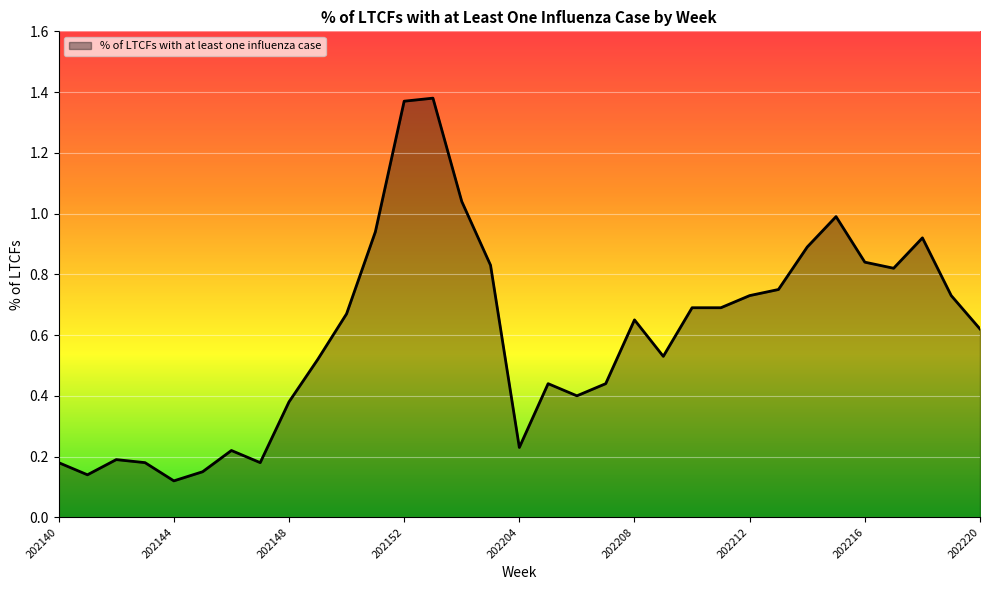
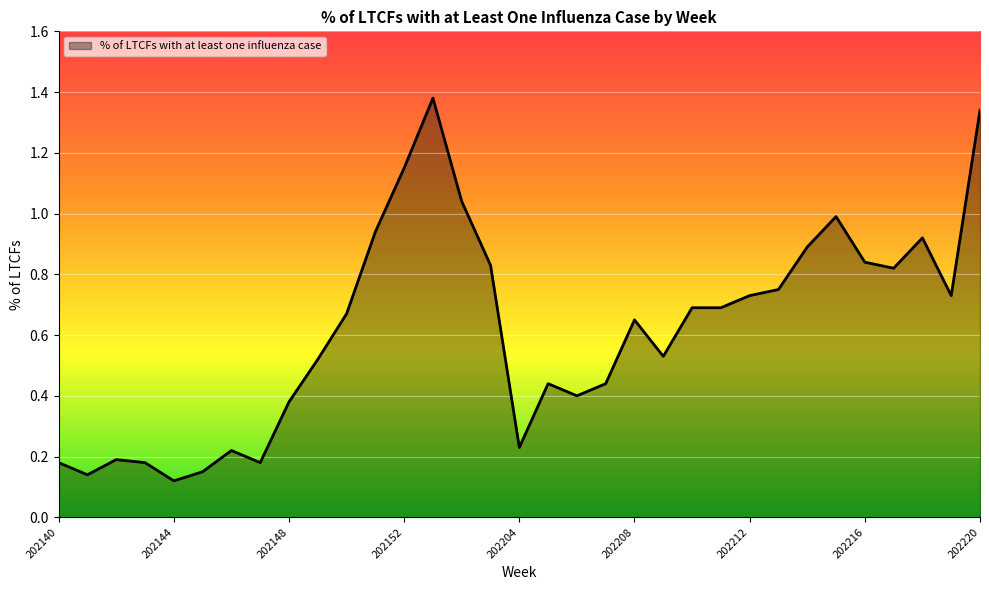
  {
    "202140": 0.18,
    "202144": 0.12,
    "202148": 0.38,
-   "202152": 1.37,
+   "202152": 1.15,
    "202204": 0.23,
    "202208": 0.65,
    "202212": 0.73,
    "202216": 0.84,
-   "202220": 0.62
+   "202220": 1.34
  }
